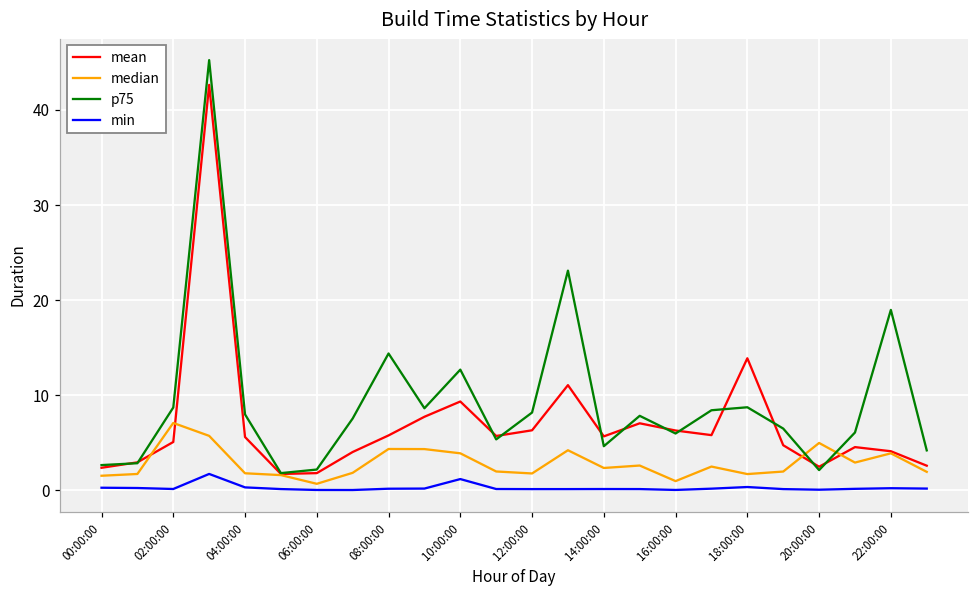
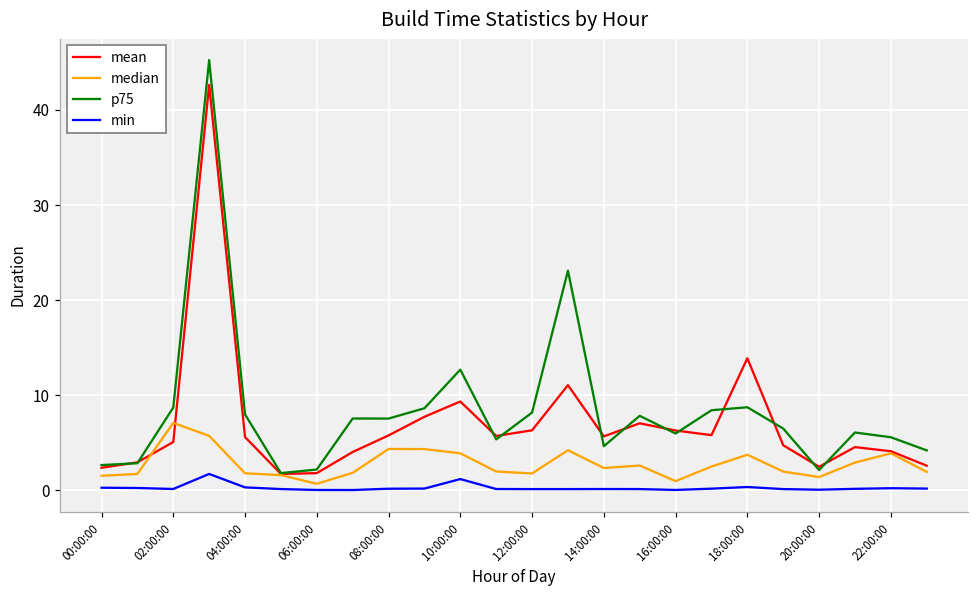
  {
    "mean": {
      "02:00:00": 5,
      "04:00:00": 6,
      "06:00:00": 2,
      "08:00:00": 6,
      "10:00:00": 9,
      "12:00:00": 6,
      "14:00:00": 6,
      "16:00:00": 6,
      "18:00:00": 14,
      "20:00:00": 2
    },
    "median": {
      "00:00:00": 2,
      "02:00:00": 7,
      "04:00:00": 2,
      "06:00:00": 1,
      "08:00:00": 4,
      "10:00:00": 4,
      "12:00:00": 2,
      "14:00:00": 2,
      "16:00:00": 1,
-     "18:00:00": 2,
-     "20:00:00": 5
+     "18:00:00": 4,
+     "20:00:00": 1
    },
    "p75": {
      "02:00:00": 9,
      "04:00:00": 8,
      "06:00:00": 2,
-     "08:00:00": 14,
+     "08:00:00": 8,
      "10:00:00": 13,
      "12:00:00": 8,
      "14:00:00": 5,
      "16:00:00": 6,
      "18:00:00": 9,
      "20:00:00": 2,
-     "22:00:00": 19
+     "22:00:00": 6
    },
    "min": {
      "00:00:00": 0,
      "02:00:00": 0,
      "04:00:00": 0,
      "06:00:00": 0,
      "08:00:00": 0,
      "10:00:00": 1,
      "12:00:00": 0,
      "14:00:00": 0,
      "16:00:00": 0,
      "18:00:00": 0,
      "20:00:00": 0,
      "22:00:00": 0
    }
  }
